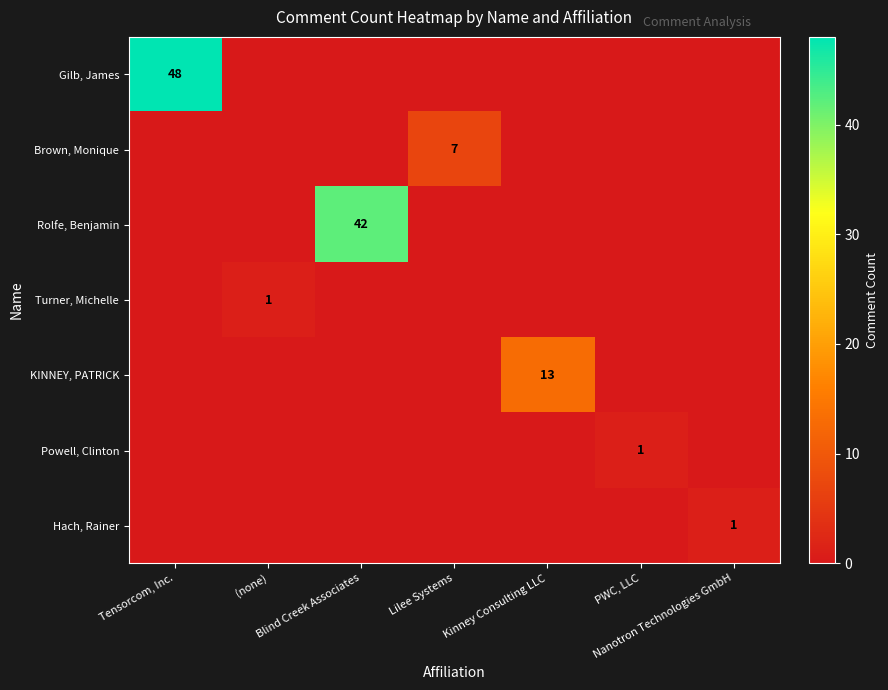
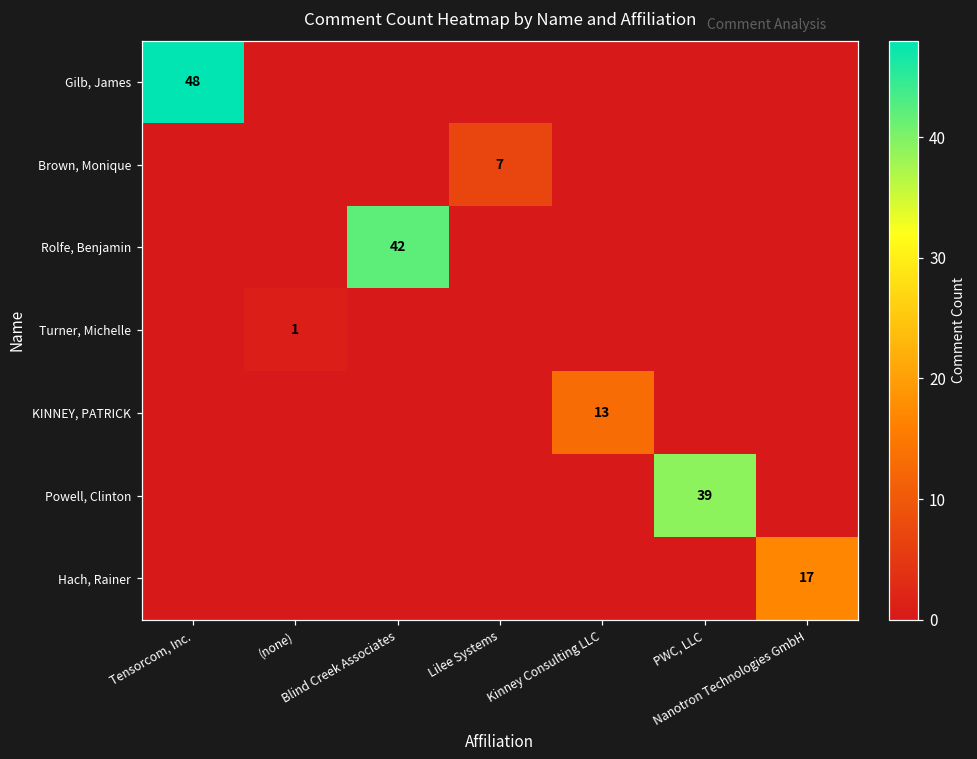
  {
    "Gilb, James": {
      "Tensorcom, Inc.": 48
    },
    "Brown, Monique": {
      "Lilee Systems": 7
    },
    "Rolfe, Benjamin": {
      "Blind Creek Associates": 42
    },
    "Turner, Michelle": {
      "(none)": 1
    },
    "KINNEY, PATRICK": {
      "Kinney Consulting LLC": 13
    },
    "Powell, Clinton": {
-     "PWC, LLC": 1
+     "PWC, LLC": 39
    },
    "Hach, Rainer": {
-     "Nanotron Technologies GmbH": 1
+     "Nanotron Technologies GmbH": 17
    }
  }
